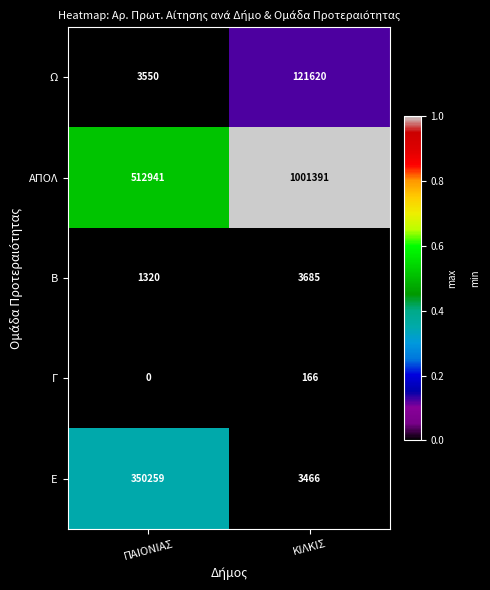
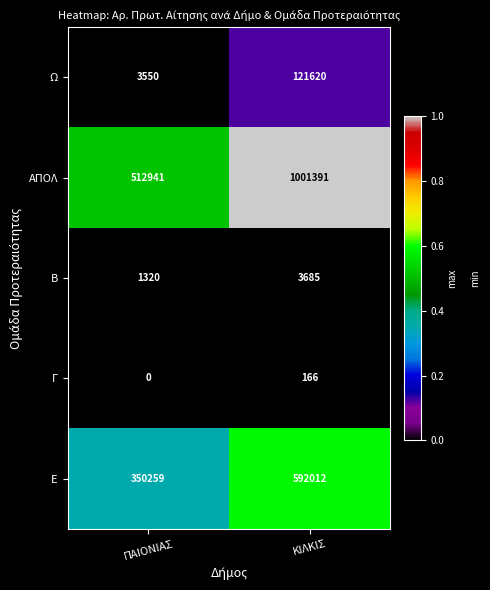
  {
    "Ω": {
      "ΠΑΙΟΝΙΑΣ": 3550,
      "ΚΙΛΚΙΣ": 121620
    },
    "ΑΠΟΛ": {
      "ΠΑΙΟΝΙΑΣ": 512941,
      "ΚΙΛΚΙΣ": 1001391
    },
    "Β": {
      "ΠΑΙΟΝΙΑΣ": 1320,
      "ΚΙΛΚΙΣ": 3685
    },
    "Γ": {
      "ΠΑΙΟΝΙΑΣ": 0,
      "ΚΙΛΚΙΣ": 166
    },
    "Ε": {
      "ΠΑΙΟΝΙΑΣ": 350259,
-     "ΚΙΛΚΙΣ": 3466
+     "ΚΙΛΚΙΣ": 592012
    }
  }
